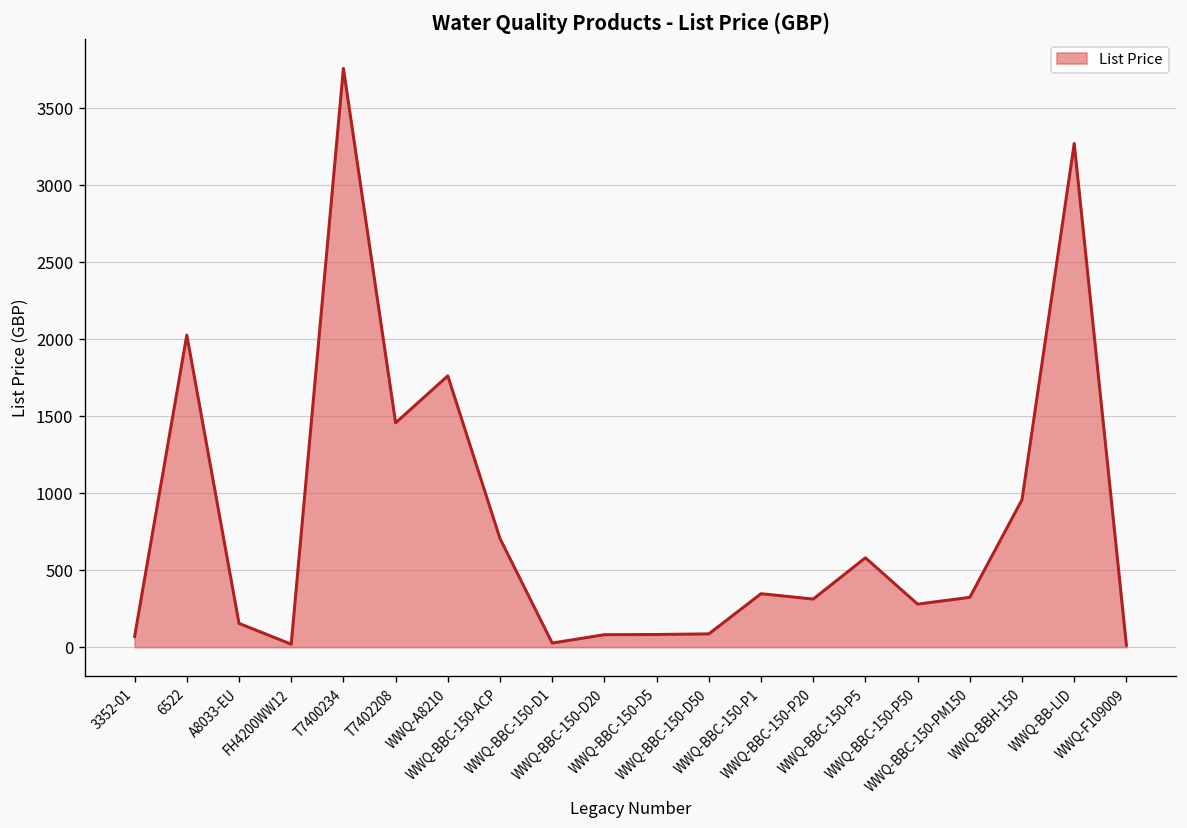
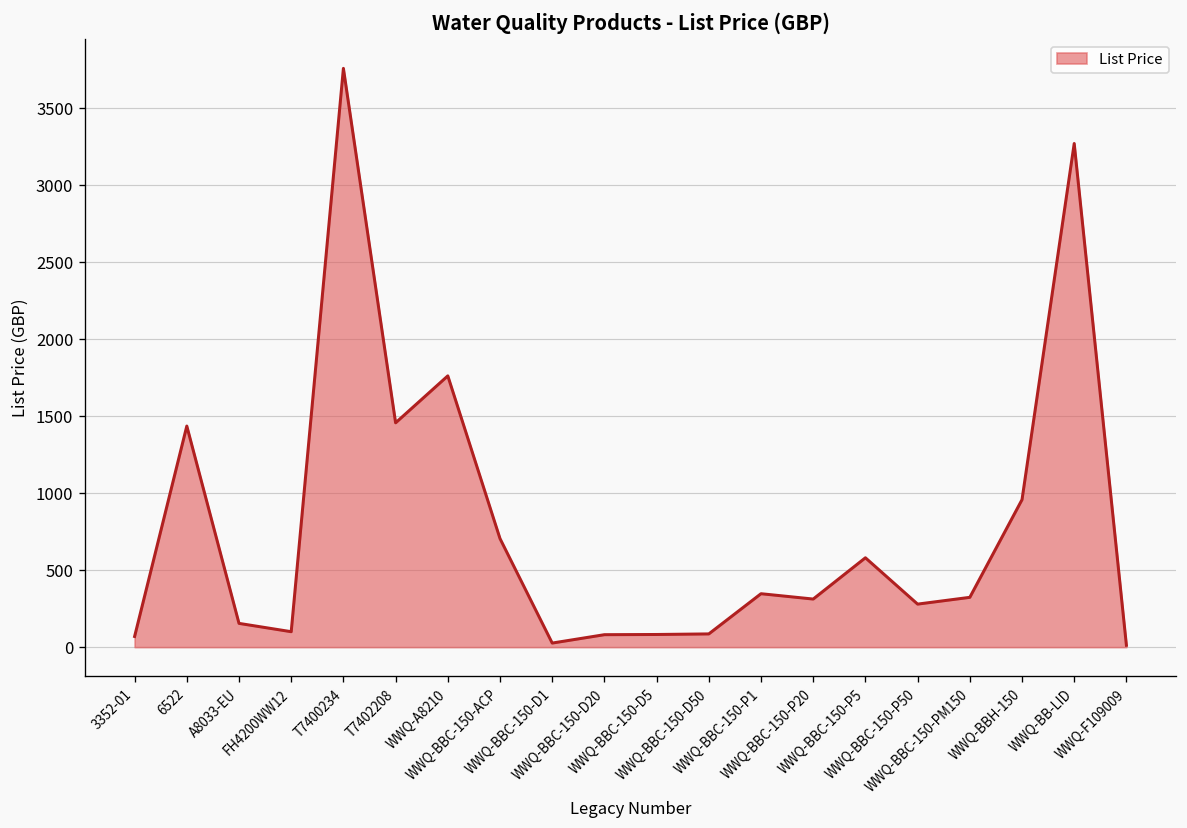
  {
    "3352-01": 70,
-   "6522": 2030,
+   "6522": 1440,
    "A8033-EU": 150,
-   "FH4200WW12": 20,
+   "FH4200WW12": 100,
    "T7400234": 3760,
    "T7402208": 1460,
    "WWQ-A8210": 1760,
    "WWQ-BBC-150-ACP": 710,
    "WWQ-BBC-150-D1": 30,
    "WWQ-BBC-150-D20": 80,
    "WWQ-BBC-150-D5": 80,
    "WWQ-BBC-150-D50": 90,
    "WWQ-BBC-150-P1": 350,
    "WWQ-BBC-150-P20": 310,
    "WWQ-BBC-150-P5": 580,
    "WWQ-BBC-150-P50": 280,
    "WWQ-BBC-150-PM150": 320,
    "WWQ-BBH-150": 960,
    "WWQ-BB-LID": 3270,
    "WWQ-F109009": 10
  }
